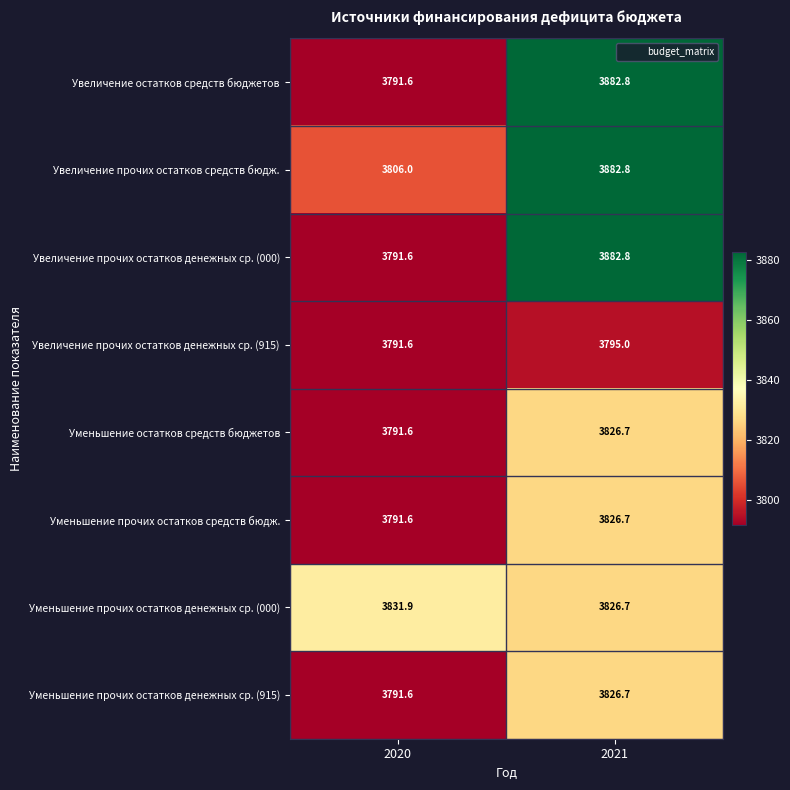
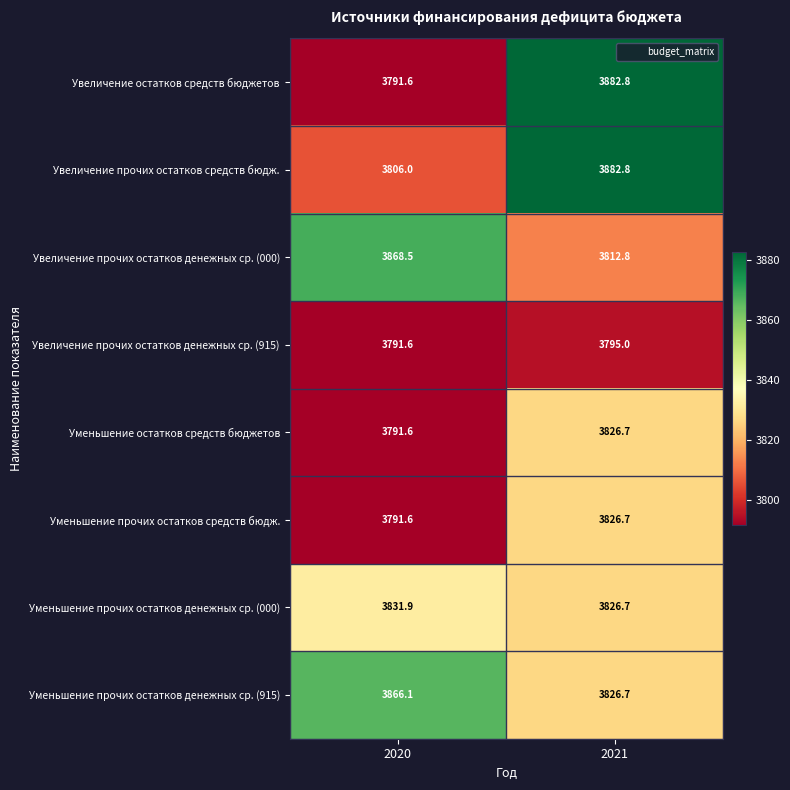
  {
    "Увеличение остатков средств бюджетов": {
      "2020": 3791.6,
      "2021": 3882.8
    },
    "Увеличение прочих остатков средств бюдж.": {
      "2020": 3806.0,
      "2021": 3882.8
    },
    "Увеличение прочих остатков денежных ср. (000)": {
-     "2020": 3791.6,
-     "2021": 3882.8
+     "2020": 3868.5,
+     "2021": 3812.8
    },
    "Увеличение прочих остатков денежных ср. (915)": {
      "2020": 3791.6,
      "2021": 3795.0
    },
    "Уменьшение остатков средств бюджетов": {
      "2020": 3791.6,
      "2021": 3826.7
    },
    "Уменьшение прочих остатков средств бюдж.": {
      "2020": 3791.6,
      "2021": 3826.7
    },
    "Уменьшение прочих остатков денежных ср. (000)": {
      "2020": 3831.9,
      "2021": 3826.7
    },
    "Уменьшение прочих остатков денежных ср. (915)": {
-     "2020": 3791.6,
+     "2020": 3866.1,
      "2021": 3826.7
    }
  }
